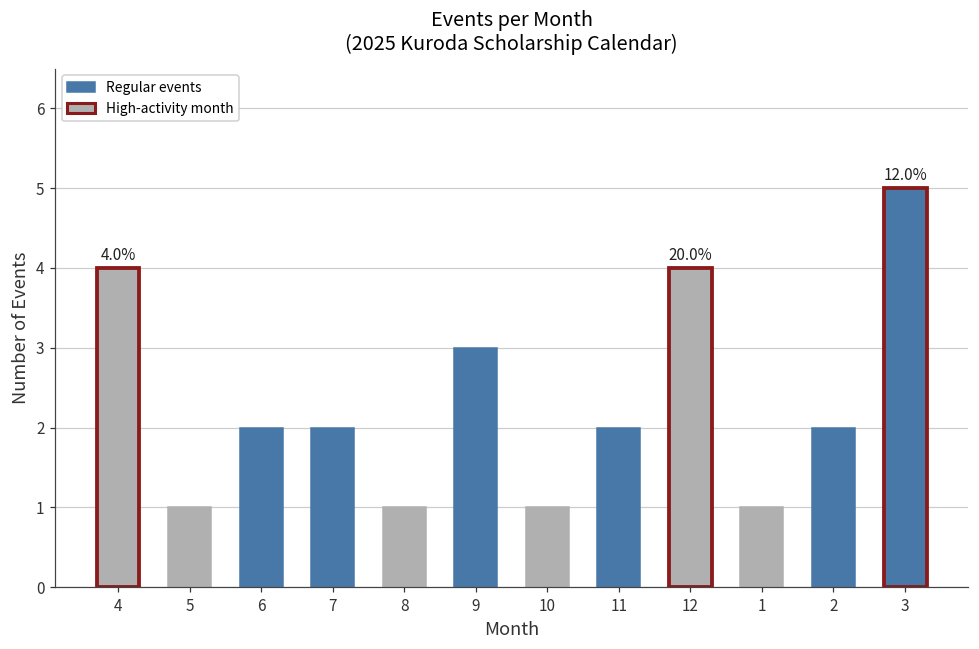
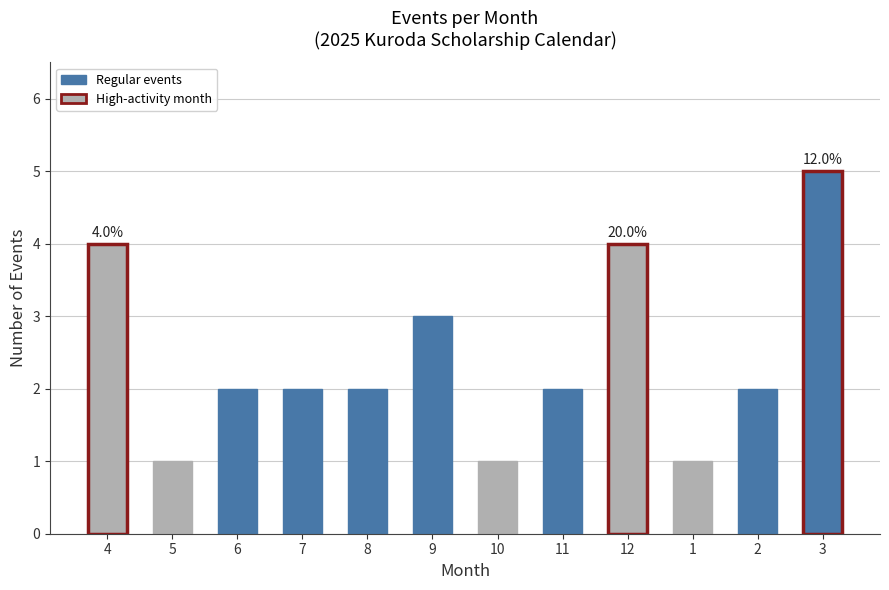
  {
    "5": 1,
    "6": 2,
    "7": 2,
-   "8": 1,
+   "8": 2,
    "9": 3,
    "10": 1,
    "11": 2,
    "1": 1,
    "2": 2
  }
